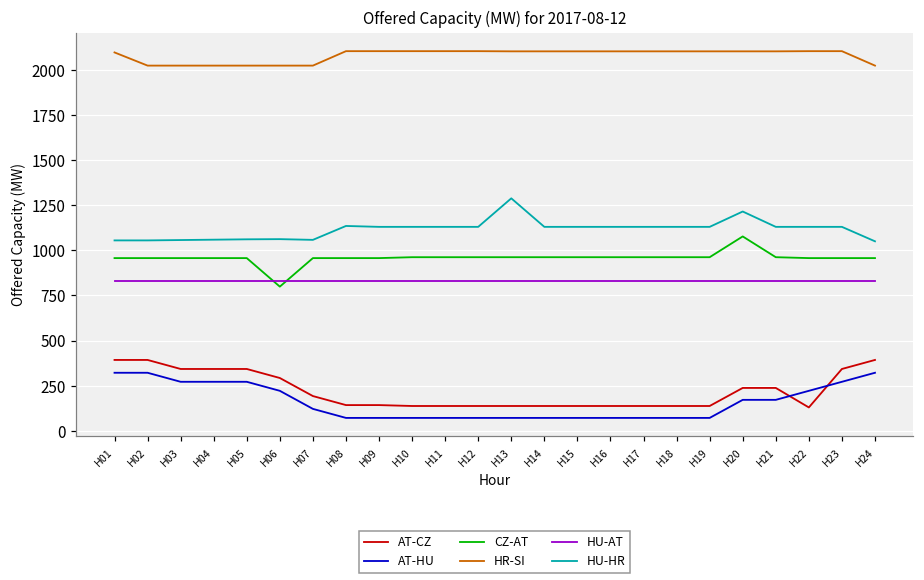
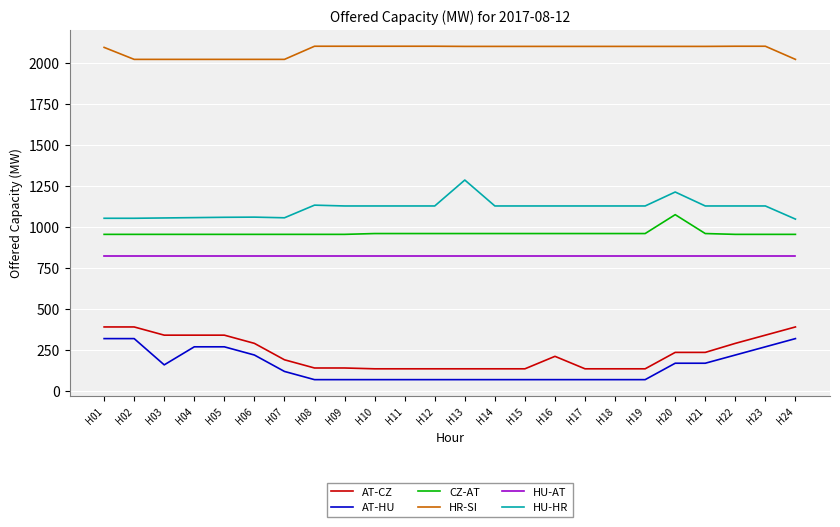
  {
    "AT-CZ": {
      "H01": 390,
      "H02": 390,
      "H03": 340,
      "H04": 340,
      "H05": 340,
      "H06": 290,
      "H07": 190,
      "H08": 140,
      "H09": 140,
      "H10": 140,
      "H11": 140,
      "H12": 140,
      "H13": 140,
      "H14": 140,
      "H15": 140,
-     "H16": 140,
+     "H16": 210,
      "H17": 140,
      "H18": 140,
      "H19": 140,
      "H20": 240,
      "H21": 240,
-     "H22": 130,
+     "H22": 290,
      "H23": 340,
      "H24": 390
    },
    "AT-HU": {
      "H01": 320,
      "H02": 320,
-     "H03": 270,
+     "H03": 160,
      "H04": 270,
      "H05": 270,
      "H06": 220,
      "H07": 120,
      "H08": 70,
      "H09": 70,
      "H10": 70,
      "H11": 70,
      "H12": 70,
      "H13": 70,
      "H14": 70,
      "H15": 70,
      "H16": 70,
      "H17": 70,
      "H18": 70,
      "H19": 70,
      "H20": 170,
      "H21": 170,
      "H22": 220,
      "H23": 270,
      "H24": 320
    },
    "CZ-AT": {
      "H01": 960,
      "H02": 960,
      "H03": 960,
      "H04": 960,
      "H05": 960,
-     "H06": 800,
+     "H06": 960,
      "H07": 960,
      "H08": 960,
      "H09": 960,
      "H10": 960,
      "H11": 960,
      "H12": 960,
      "H13": 960,
      "H14": 960,
      "H15": 960,
      "H16": 960,
      "H17": 960,
      "H18": 960,
      "H19": 960,
      "H20": 1080,
      "H21": 960,
      "H22": 960,
      "H23": 960,
      "H24": 960
    },
    "HR-SI": {
      "H01": 2100,
      "H02": 2020,
      "H03": 2020,
      "H04": 2020,
      "H05": 2020,
      "H06": 2020,
      "H07": 2020,
      "H08": 2100,
      "H09": 2100,
      "H10": 2100,
      "H11": 2100,
      "H12": 2100,
      "H13": 2100,
      "H14": 2100,
      "H15": 2100,
      "H16": 2100,
      "H17": 2100,
      "H18": 2100,
      "H19": 2100,
      "H20": 2100,
      "H21": 2100,
      "H22": 2100,
      "H23": 2100,
      "H24": 2020
    },
    "HU-AT": {
      "H01": 830,
      "H02": 830,
      "H03": 830,
      "H04": 830,
      "H05": 830,
      "H06": 830,
      "H07": 830,
      "H08": 830,
      "H09": 830,
      "H10": 830,
      "H11": 830,
      "H12": 830,
      "H13": 830,
      "H14": 830,
      "H15": 830,
      "H16": 830,
      "H17": 830,
      "H18": 830,
      "H19": 830,
      "H20": 830,
      "H21": 830,
      "H22": 830,
      "H23": 830,
      "H24": 830
    },
    "HU-HR": {
      "H01": 1060,
      "H02": 1060,
      "H03": 1060,
      "H04": 1060,
      "H05": 1060,
      "H06": 1060,
      "H07": 1060,
      "H08": 1140,
      "H09": 1130,
      "H10": 1130,
      "H11": 1130,
      "H12": 1130,
      "H13": 1290,
      "H14": 1130,
      "H15": 1130,
      "H16": 1130,
      "H17": 1130,
      "H18": 1130,
      "H19": 1130,
      "H20": 1220,
      "H21": 1130,
      "H22": 1130,
      "H23": 1130,
      "H24": 1050
    }
  }
